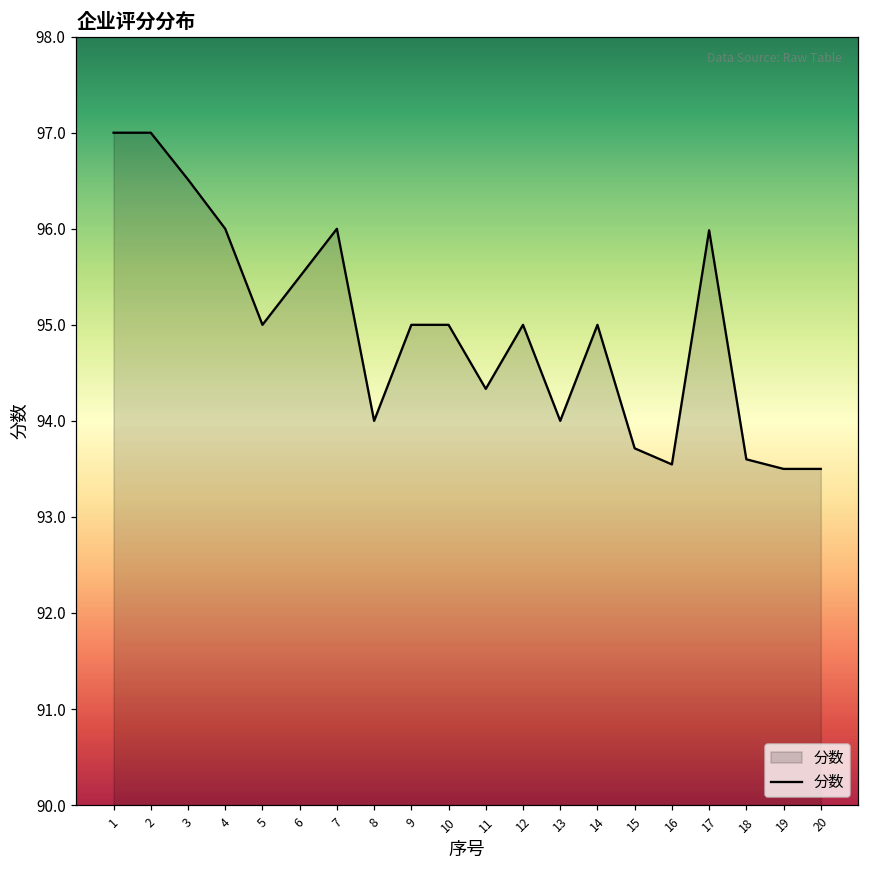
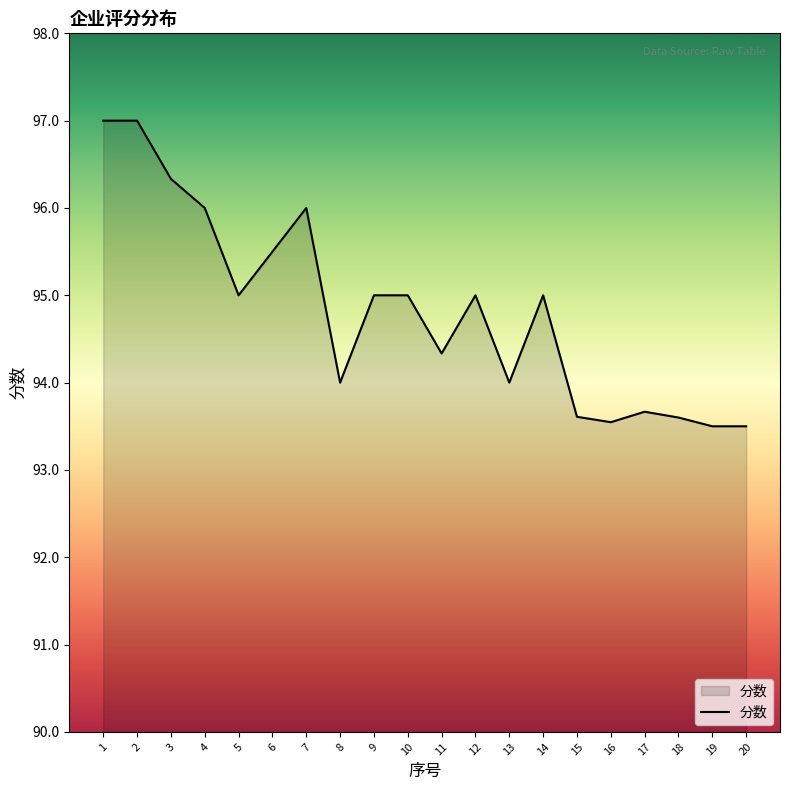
  {
    "1": 97.0,
    "2": 97.0,
-   "3": 96.5,
+   "3": 96.3,
    "4": 96.0,
    "5": 95.0,
    "6": 95.5,
    "7": 96.0,
    "8": 94.0,
    "9": 95.0,
    "10": 95.0,
    "11": 94.3,
    "12": 95.0,
    "13": 94.0,
    "14": 95.0,
-   "15": 93.7,
+   "15": 93.6,
    "16": 93.5,
-   "17": 96.0,
+   "17": 93.7,
    "18": 93.6,
    "19": 93.5,
    "20": 93.5
  }
